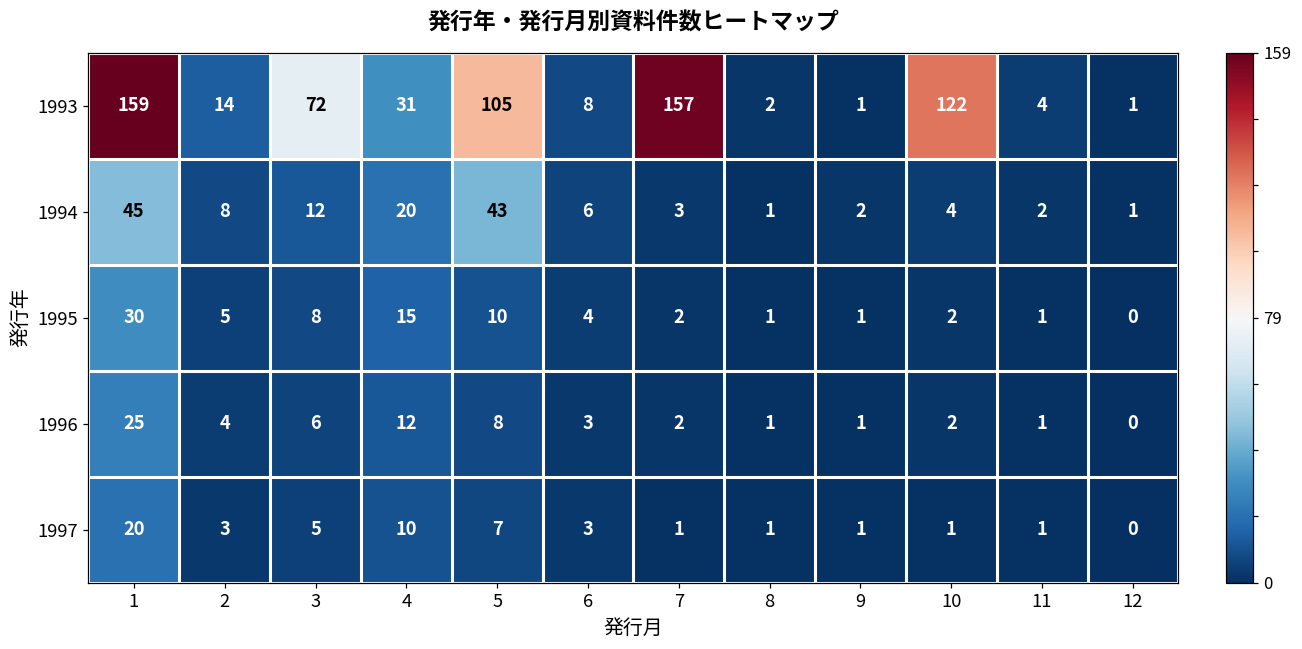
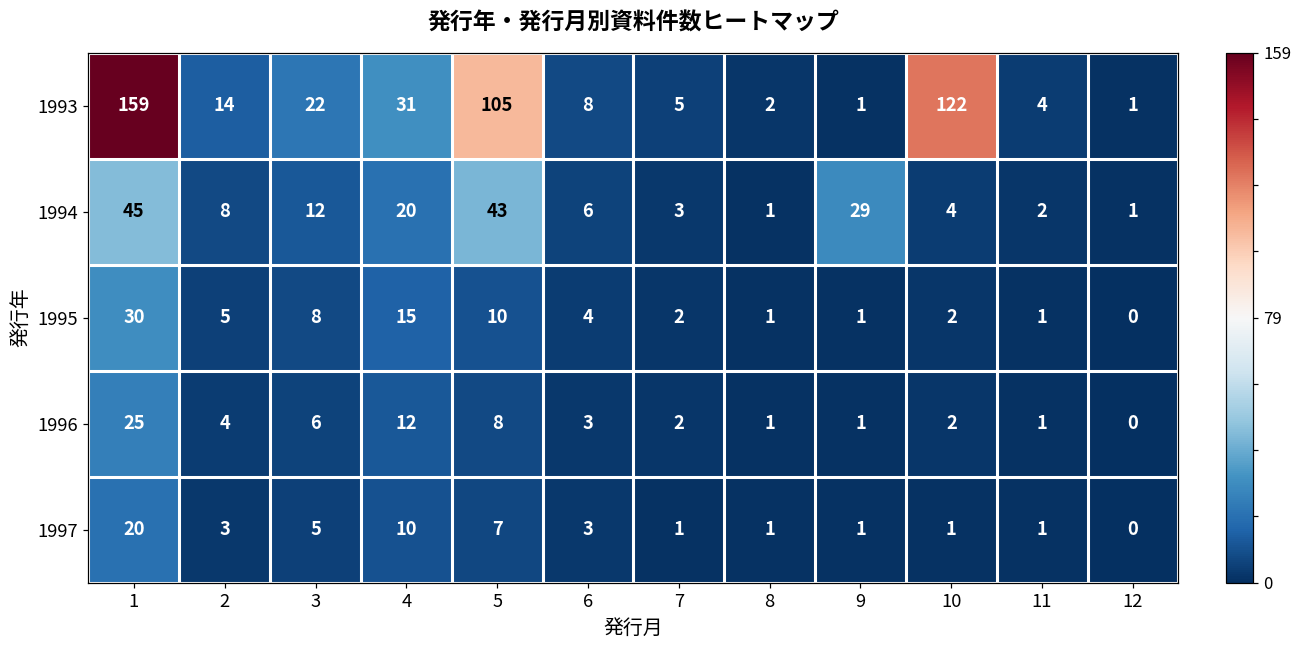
  {
    "1993": {
      "1": 159,
      "2": 14,
-     "3": 72,
+     "3": 22,
      "4": 31,
      "5": 105,
      "6": 8,
-     "7": 157,
+     "7": 5,
      "8": 2,
      "9": 1,
      "10": 122,
      "11": 4,
      "12": 1
    },
    "1994": {
      "1": 45,
      "2": 8,
      "3": 12,
      "4": 20,
      "5": 43,
      "6": 6,
      "7": 3,
      "8": 1,
-     "9": 2,
+     "9": 29,
      "10": 4,
      "11": 2,
      "12": 1
    },
    "1995": {
      "1": 30,
      "2": 5,
      "3": 8,
      "4": 15,
      "5": 10,
      "6": 4,
      "7": 2,
      "8": 1,
      "9": 1,
      "10": 2,
      "11": 1,
      "12": 0
    },
    "1996": {
      "1": 25,
      "2": 4,
      "3": 6,
      "4": 12,
      "5": 8,
      "6": 3,
      "7": 2,
      "8": 1,
      "9": 1,
      "10": 2,
      "11": 1,
      "12": 0
    },
    "1997": {
      "1": 20,
      "2": 3,
      "3": 5,
      "4": 10,
      "5": 7,
      "6": 3,
      "7": 1,
      "8": 1,
      "9": 1,
      "10": 1,
      "11": 1,
      "12": 0
    }
  }
